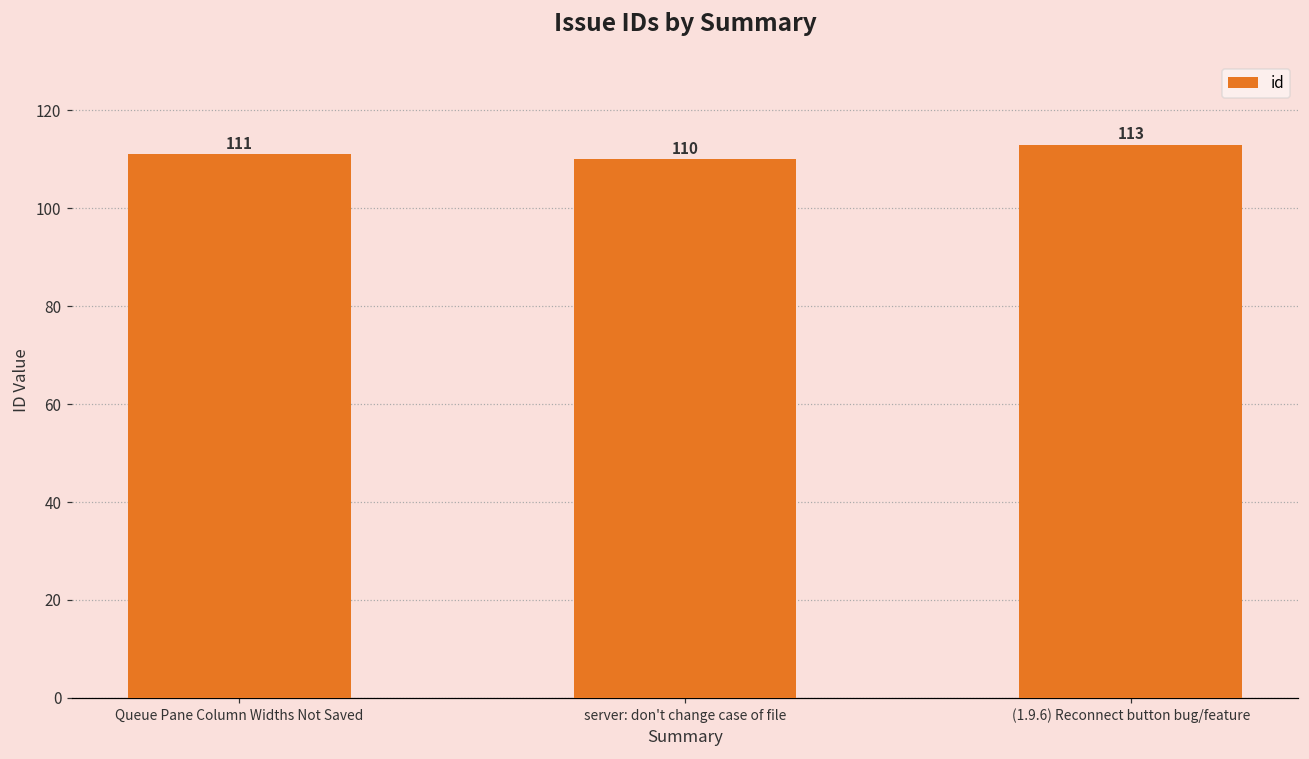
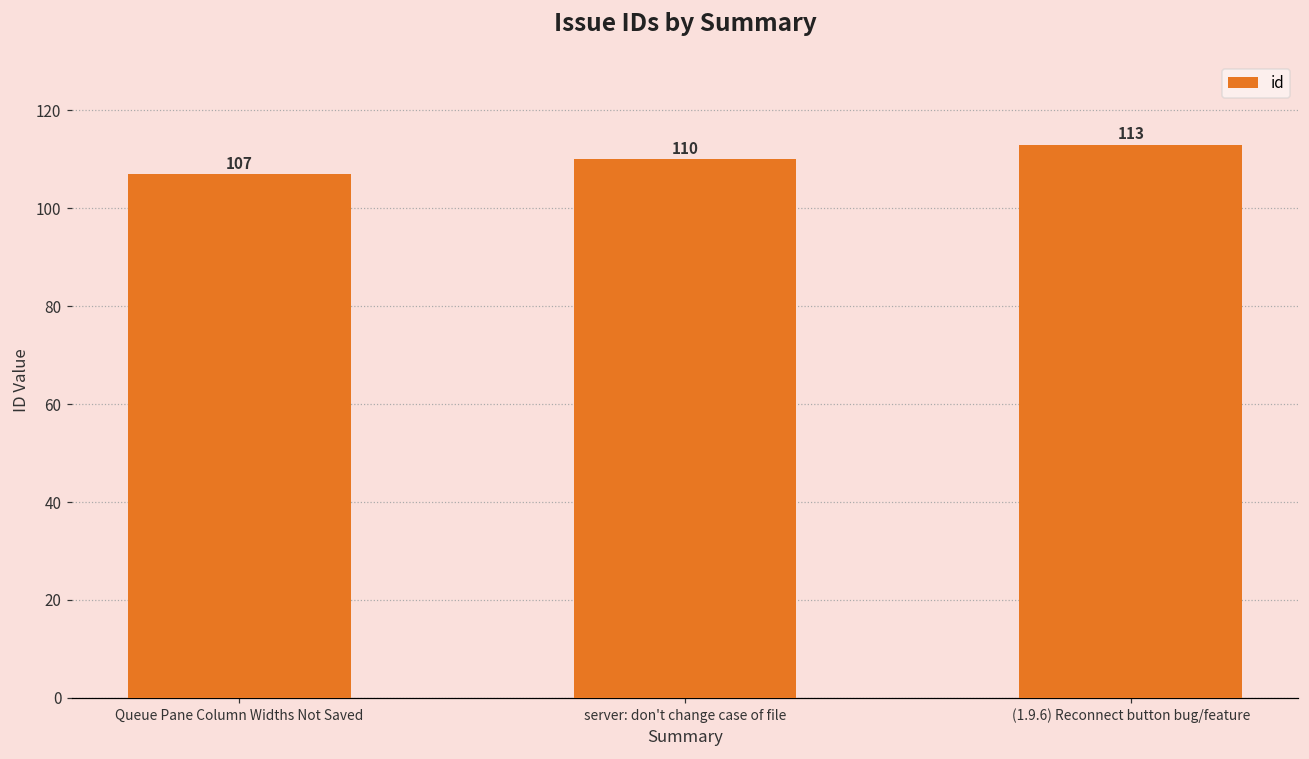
  {
-   "Queue Pane Column Widths Not Saved": 111,
+   "Queue Pane Column Widths Not Saved": 107,
    "server: don't change case of file": 110,
    "(1.9.6) Reconnect button bug/feature": 113
  }
